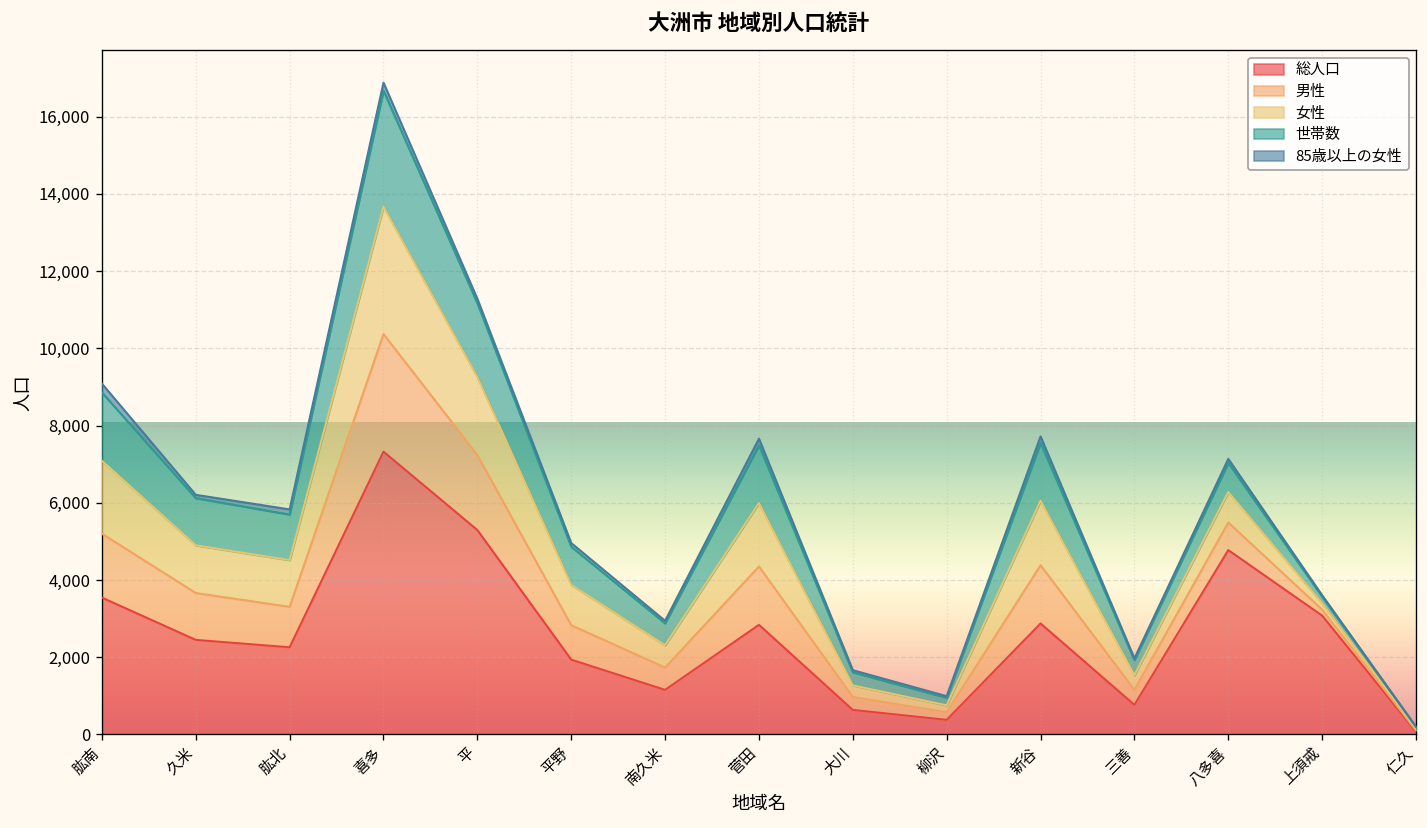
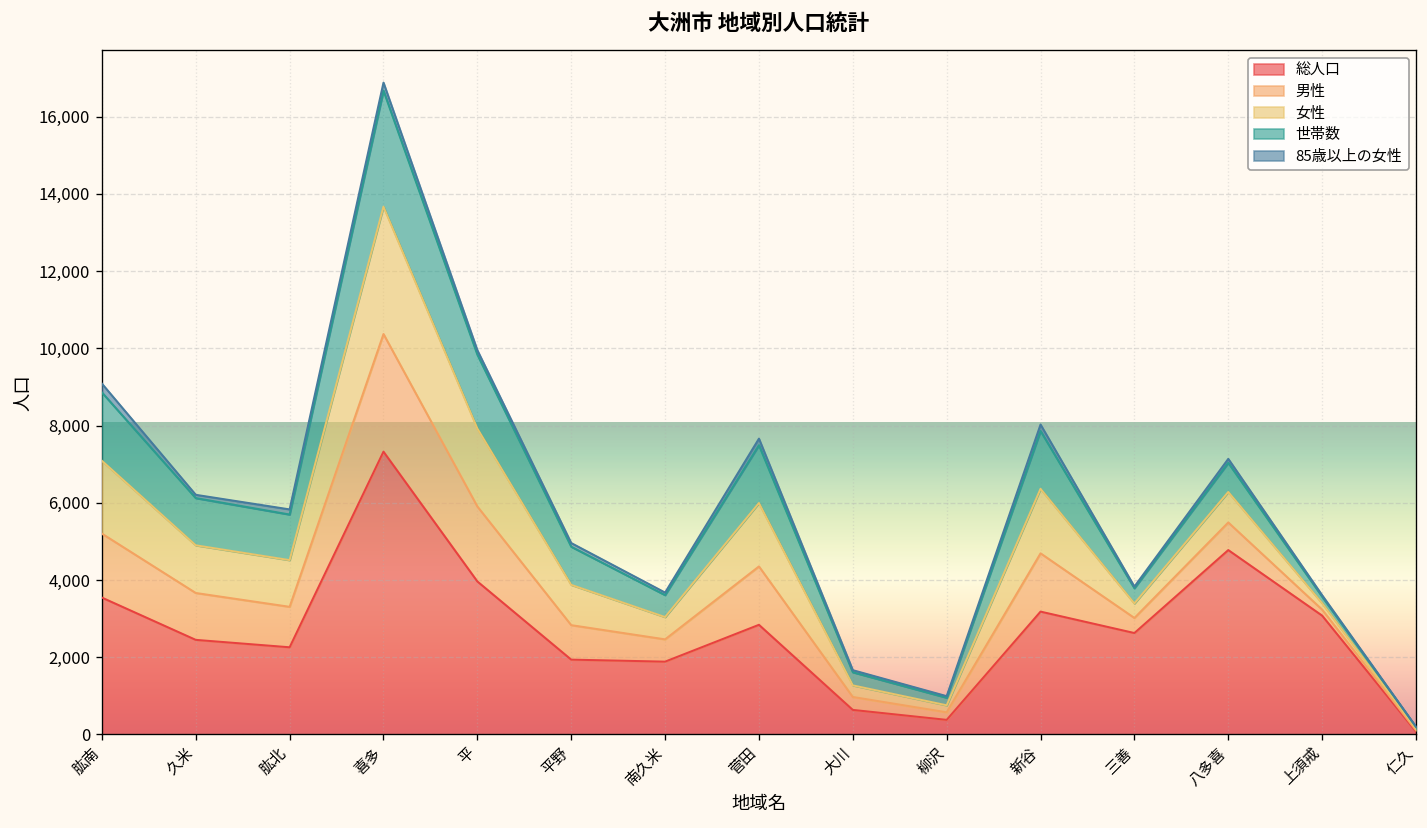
  {
    "総人口": {
      "肱南": "3,500",
      "久米": "2,400",
      "肱北": "2,300",
      "喜多": "7,300",
-     "平": "5,300",
+     "平": "4,000",
      "平野": "1,900",
-     "南久米": "1,200",
+     "南久米": "1,900",
      "菅田": "2,800",
      "大川": "600",
      "柳沢": "400",
-     "新谷": "2,900",
-     "三善": "800",
+     "新谷": "3,200",
+     "三善": "2,600",
      "八多喜": "4,800",
      "上須戒": "3,100"
    }
  }
